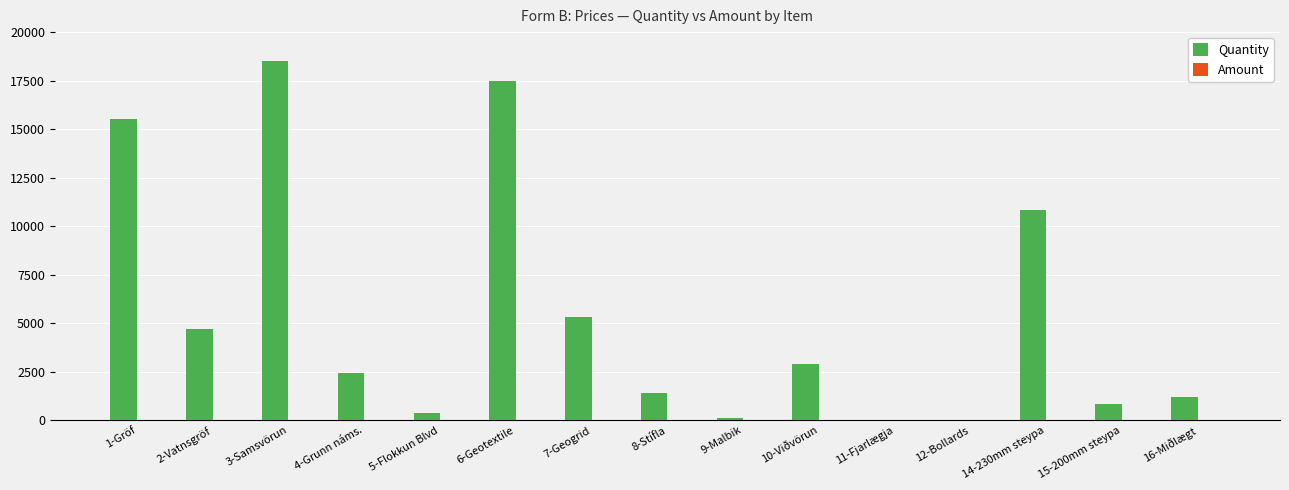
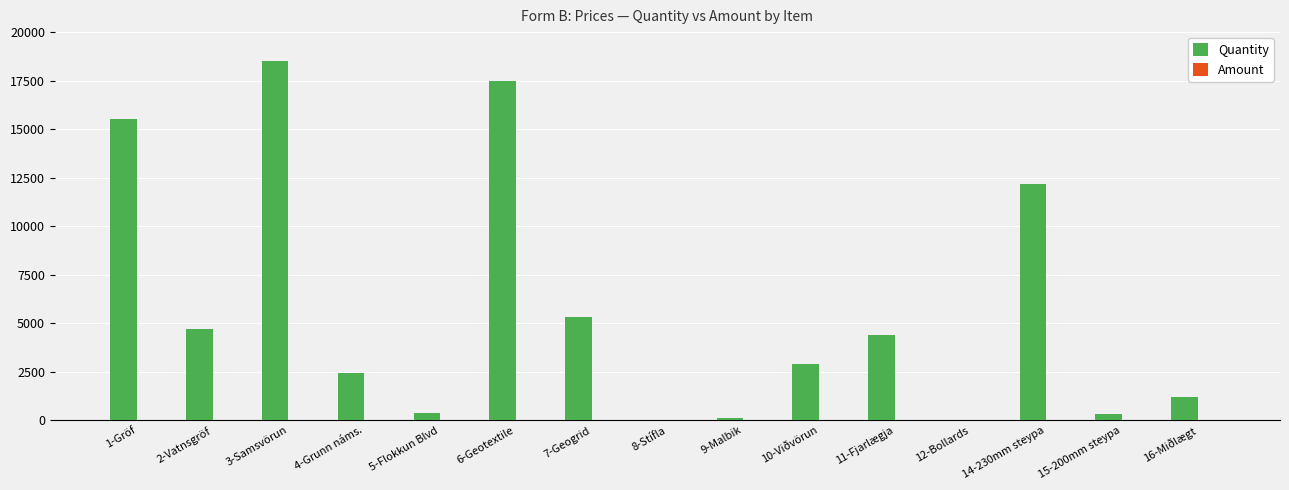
  {
    "Quantity": {
      "1-Gröf": 15500,
      "2-Vatnsgröf": 4700,
      "3-Samsvörun": 18500,
      "4-Grunn náms.": 2400,
      "5-Flokkun Blvd": 400,
      "6-Geotextile": 17500,
      "7-Geogrid": 5300,
-     "8-Stífla": 1400,
+     "8-Stífla": 0,
      "10-Viðvörun": 2900,
-     "11-Fjarlægja": 0,
-     "14-230mm steypa": 10800,
-     "15-200mm steypa": 900,
+     "11-Fjarlægja": 4400,
+     "14-230mm steypa": 12200,
+     "15-200mm steypa": 300,
      "16-Miðlægt": 1200
    },
    "Amount": {
      "1-Gröf": 0,
      "2-Vatnsgröf": 0,
      "3-Samsvörun": 0,
      "4-Grunn náms.": 0,
      "5-Flokkun Blvd": 0,
      "6-Geotextile": 0,
      "7-Geogrid": 0,
      "8-Stífla": 0,
      "9-Malbik": 0,
      "10-Viðvörun": 0,
      "11-Fjarlægja": 0,
      "12-Bollards": 0,
      "14-230mm steypa": 0,
      "15-200mm steypa": 0,
      "16-Miðlægt": 0
    }
  }
